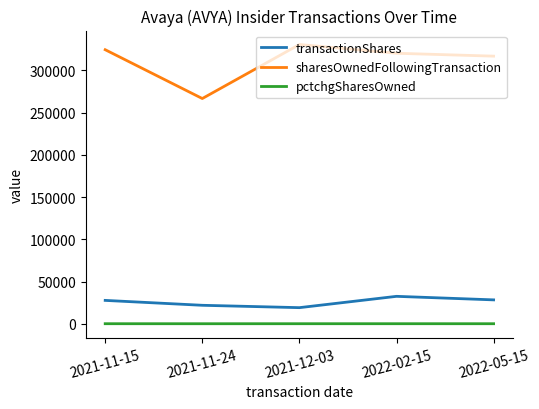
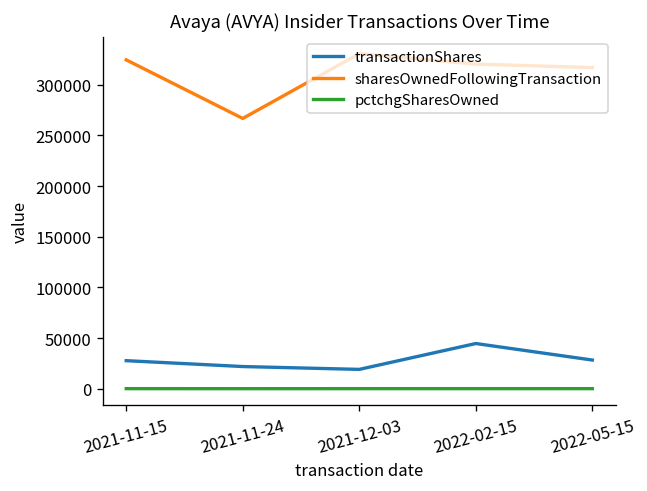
  {
    "transactionShares": {
      "2021-11-15": 30000,
      "2021-11-24": 20000,
      "2021-12-03": 20000,
-     "2022-02-15": 30000,
+     "2022-02-15": 40000,
      "2022-05-15": 30000
    },
    "sharesOwnedFollowingTransaction": {
      "2021-11-15": 320000,
      "2021-11-24": 270000
    },
    "pctchgSharesOwned": {
      "2021-11-15": 0,
      "2021-11-24": 0,
      "2021-12-03": 0,
      "2022-02-15": 0,
      "2022-05-15": 0
    }
  }
